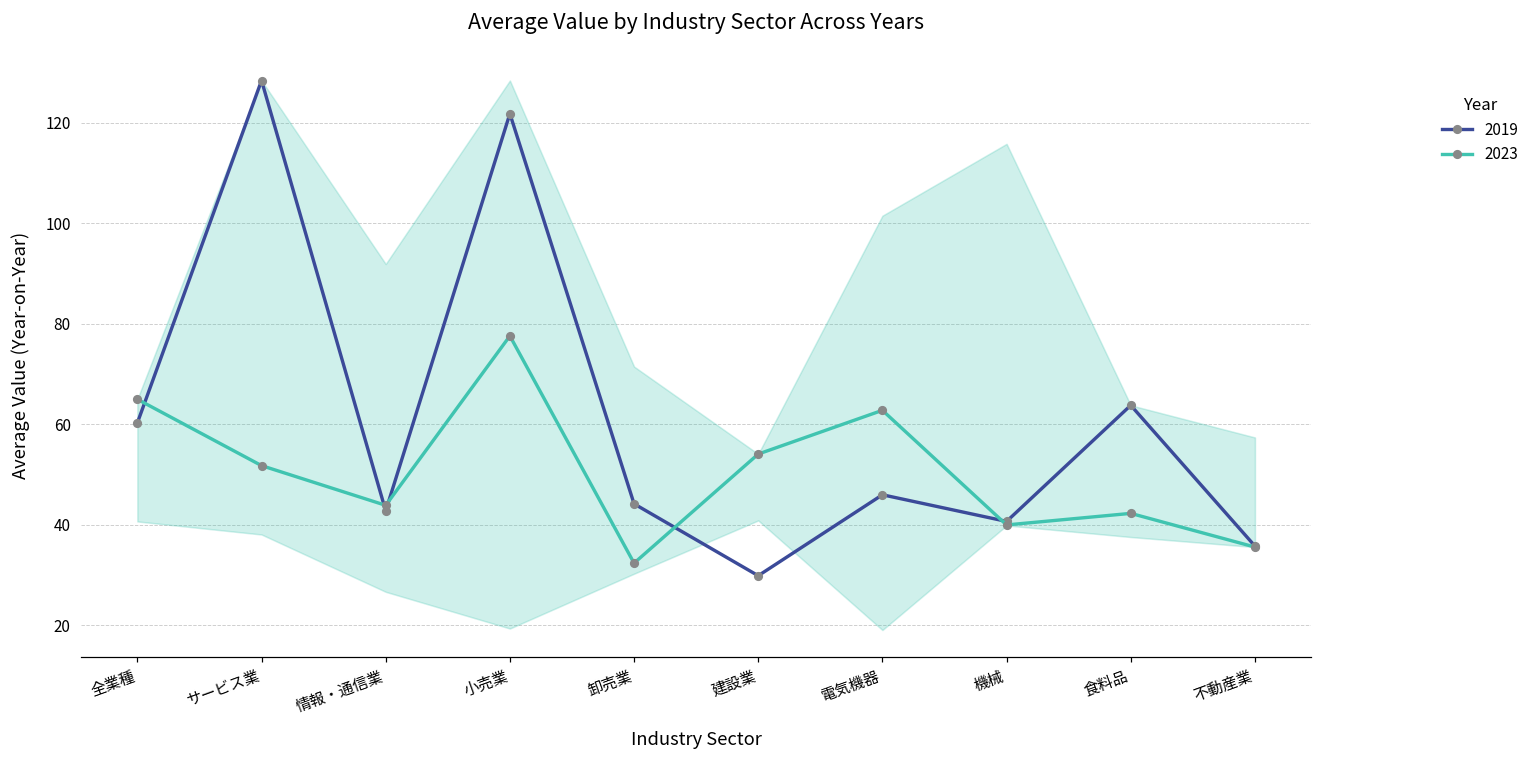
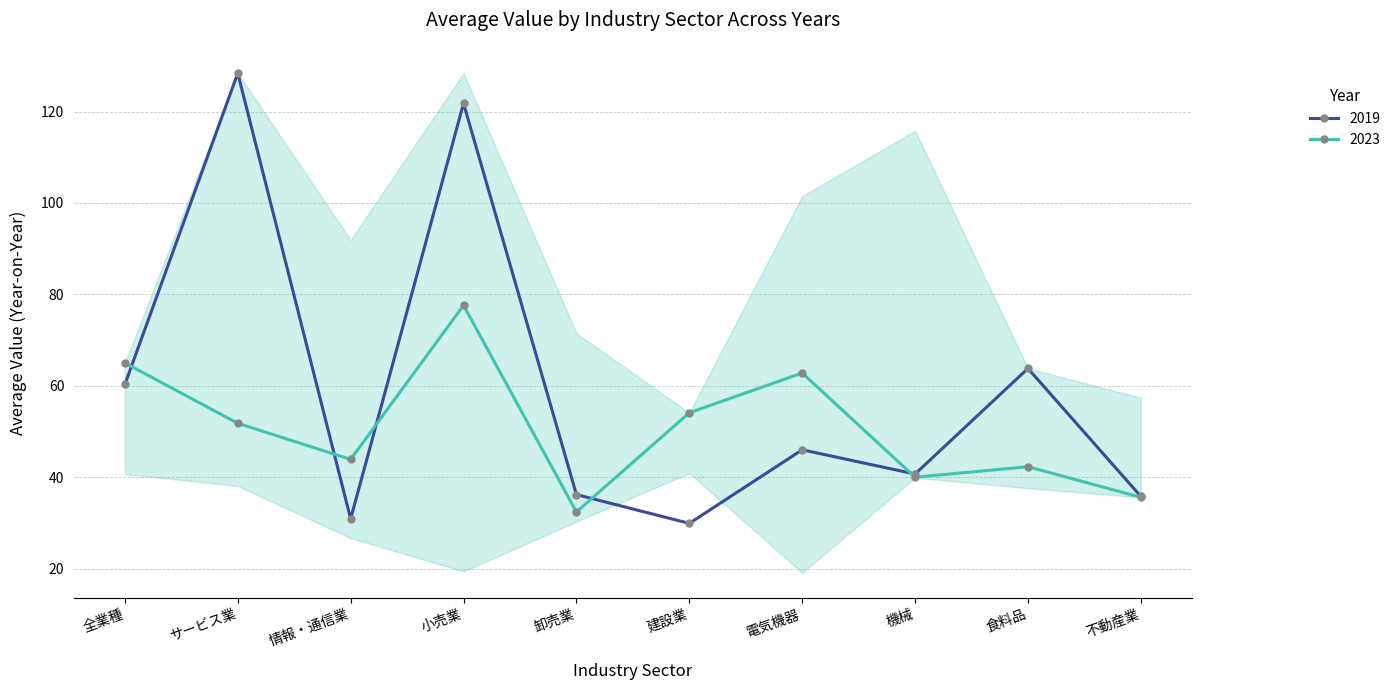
  {
    "2019": {
      "全業種": 60,
-     "情報・通信業": 43,
+     "情報・通信業": 31,
      "小売業": 122,
-     "卸売業": 44,
+     "卸売業": 36,
      "建設業": 30,
      "電気機器": 46,
      "機械": 41
    }
  }
